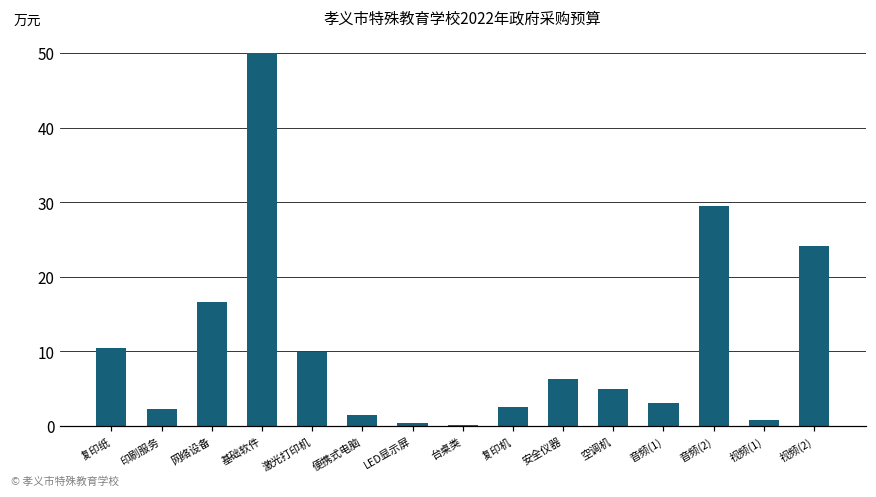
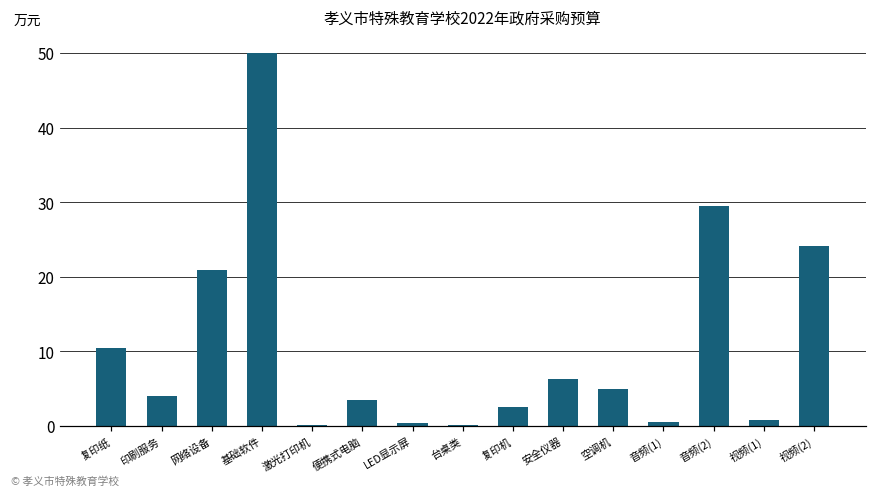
  {
    "复印纸": 11,
-   "印刷服务": 2,
-   "网络设备": 17,
+   "印刷服务": 4,
+   "网络设备": 21,
    "基础软件": 50,
-   "激光打印机": 10,
-   "便携式电脑": 2,
+   "激光打印机": 0,
+   "便携式电脑": 4,
    "LED显示屏": 0,
    "复印机": 3,
    "安全仪器": 6,
    "空调机": 5,
-   "音频(1)": 3,
+   "音频(1)": 1,
    "音频(2)": 30,
    "视频(1)": 1,
    "视频(2)": 24
  }
